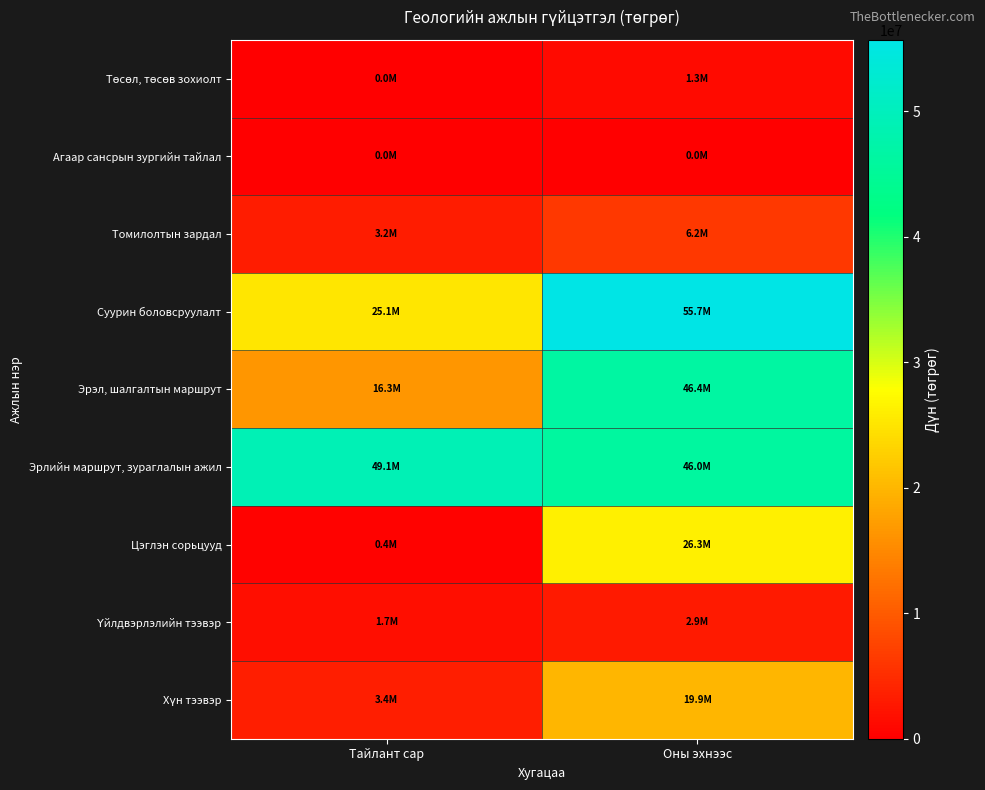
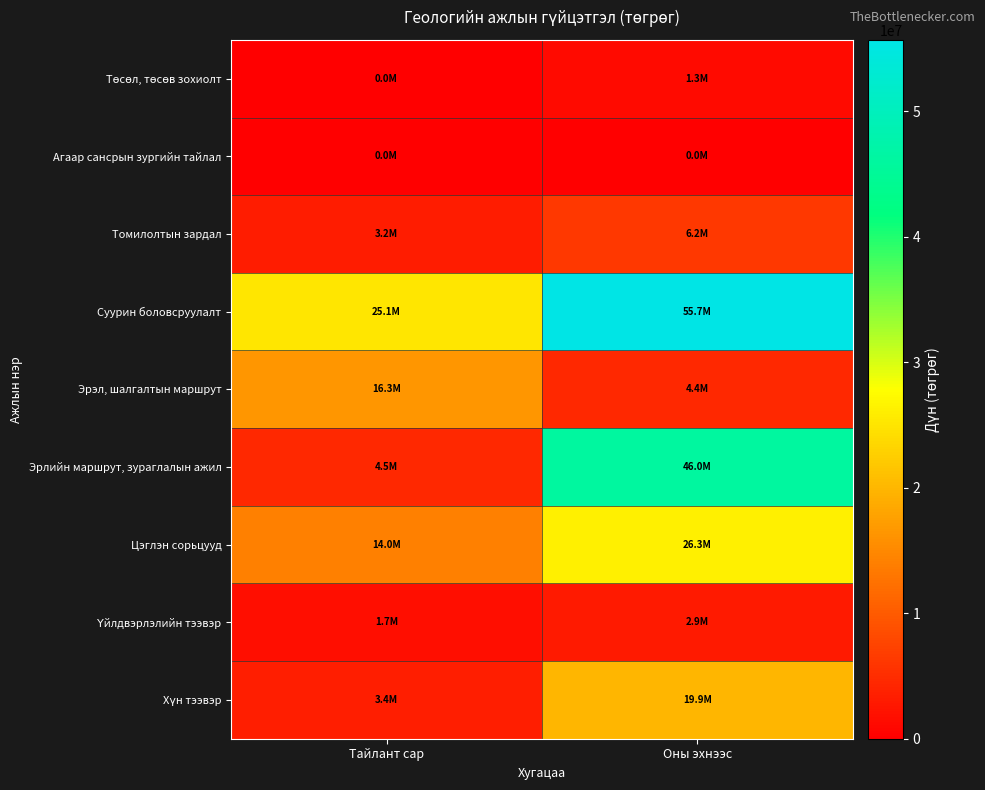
  {
    "Төсөл, төсөв зохиолт": {
      "Тайлант сар": "0.0M",
      "Оны эхнээс": "1.3M"
    },
    "Агаар сансрын зургийн тайлал": {
      "Тайлант сар": "0.0M",
      "Оны эхнээс": "0.0M"
    },
    "Томилолтын зардал": {
      "Тайлант сар": "3.2M",
      "Оны эхнээс": "6.2M"
    },
    "Суурин боловсруулалт": {
      "Тайлант сар": "25.1M",
      "Оны эхнээс": "55.7M"
    },
    "Эрэл, шалгалтын маршрут": {
      "Тайлант сар": "16.3M",
-     "Оны эхнээс": "46.4M"
+     "Оны эхнээс": "4.4M"
    },
    "Эрлийн маршрут, зураглалын ажил": {
-     "Тайлант сар": "49.1M",
+     "Тайлант сар": "4.5M",
      "Оны эхнээс": "46.0M"
    },
    "Цэглэн сорьцууд": {
-     "Тайлант сар": "0.4M",
+     "Тайлант сар": "14.0M",
      "Оны эхнээс": "26.3M"
    },
    "Үйлдвэрлэлийн тээвэр": {
      "Тайлант сар": "1.7M",
      "Оны эхнээс": "2.9M"
    },
    "Хүн тээвэр": {
      "Тайлант сар": "3.4M",
      "Оны эхнээс": "19.9M"
    }
  }
